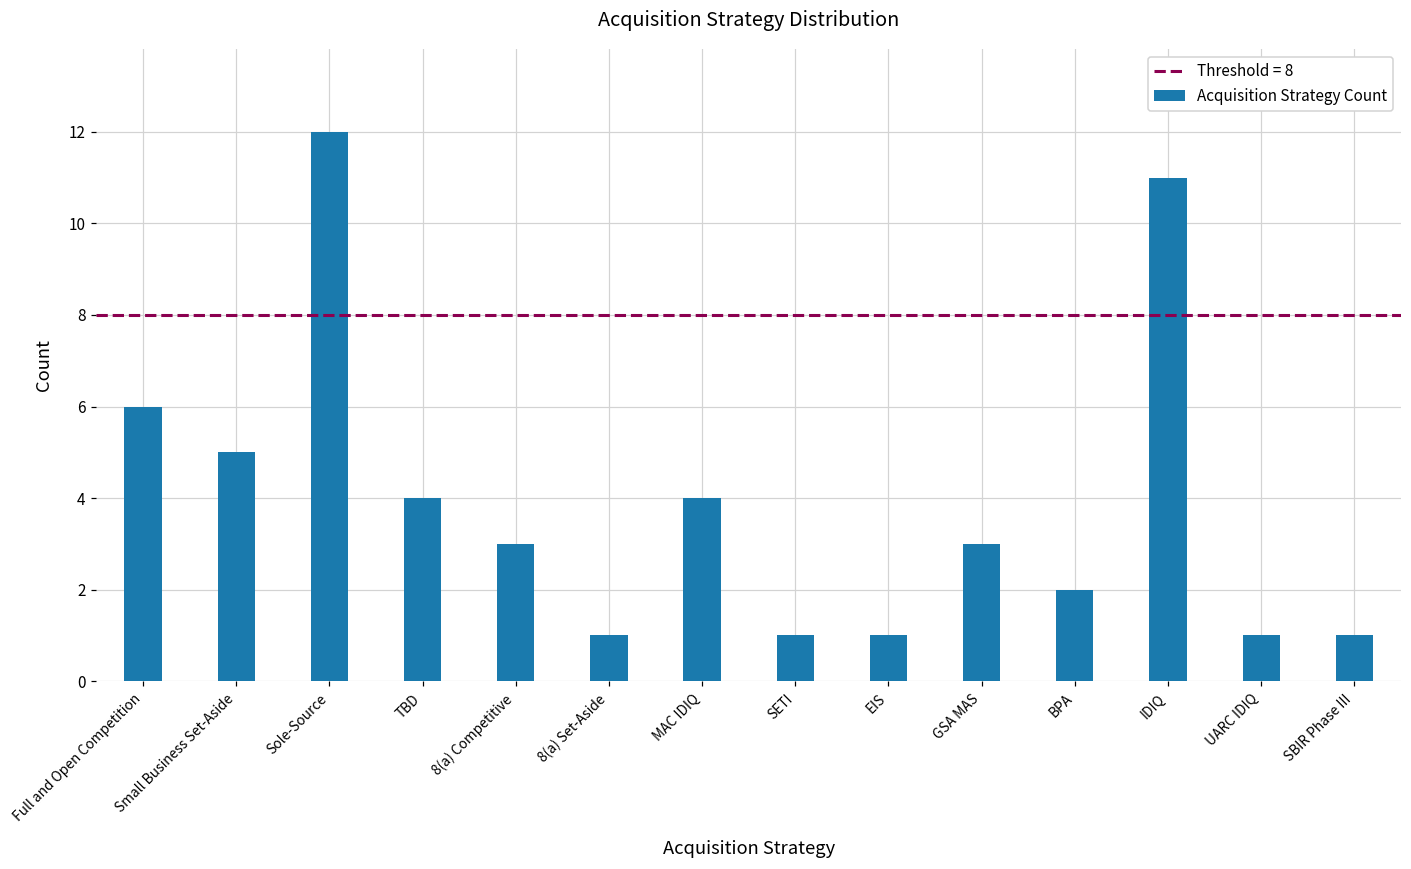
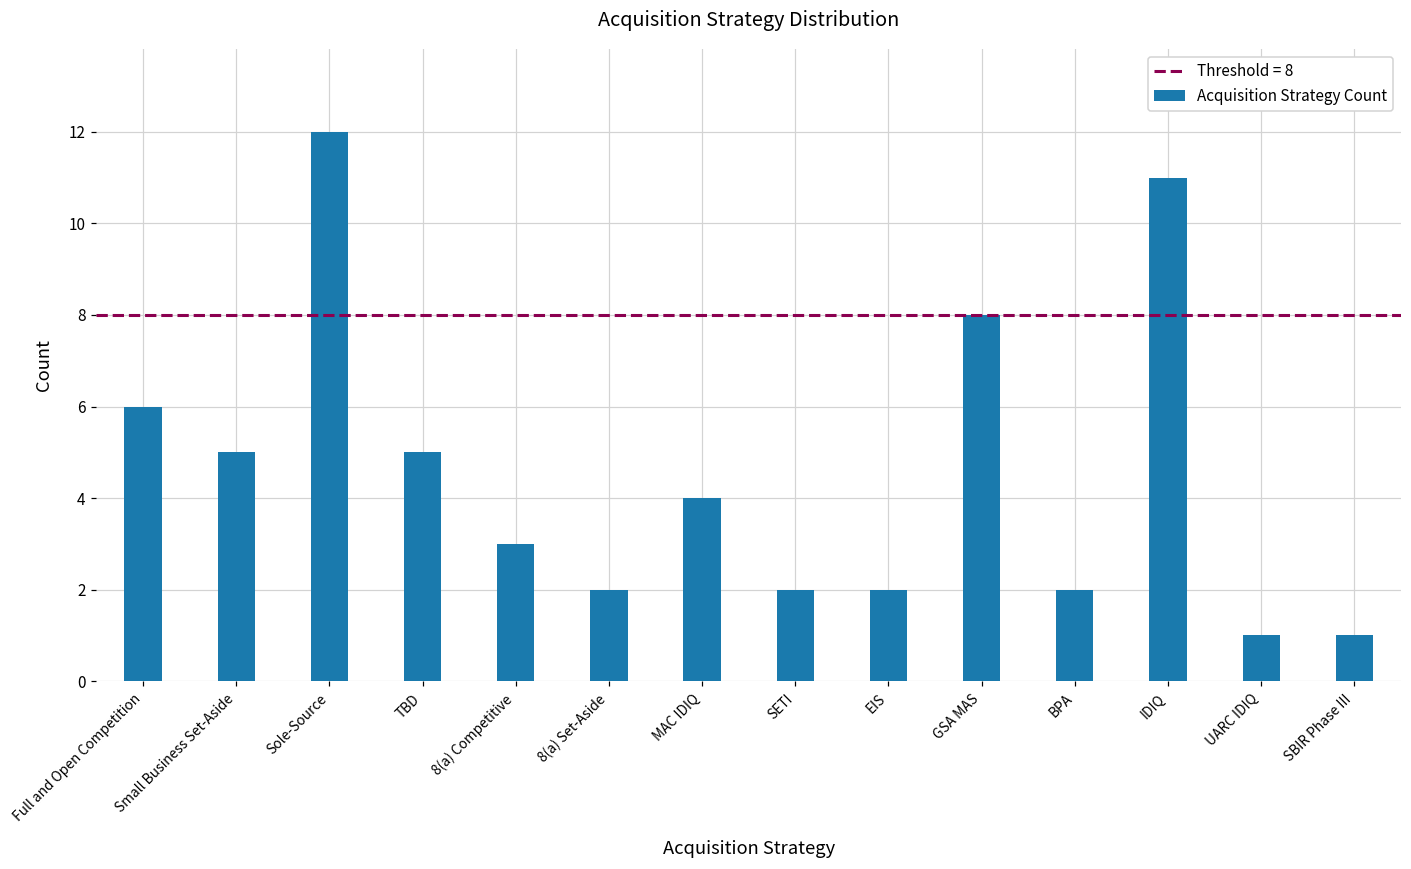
  {
    "Full and Open Competition": 6,
    "Small Business Set-Aside": 5,
    "Sole-Source": 12,
-   "TBD": 4,
+   "TBD": 5,
    "8(a) Competitive": 3,
-   "8(a) Set-Aside": 1,
+   "8(a) Set-Aside": 2,
    "MAC IDIQ": 4,
-   "SETI": 1,
-   "EIS": 1,
-   "GSA MAS": 3,
+   "SETI": 2,
+   "EIS": 2,
+   "GSA MAS": 8,
    "BPA": 2,
    "IDIQ": 11,
    "UARC IDIQ": 1,
    "SBIR Phase III": 1
  }
